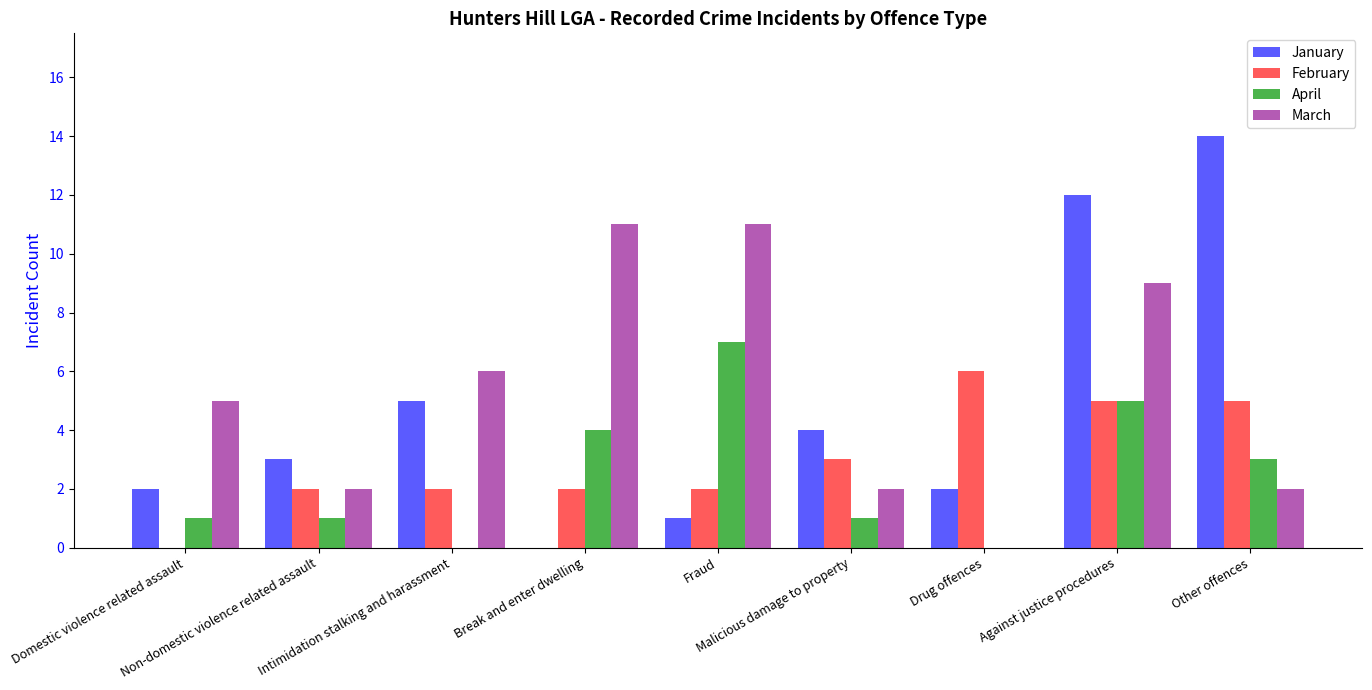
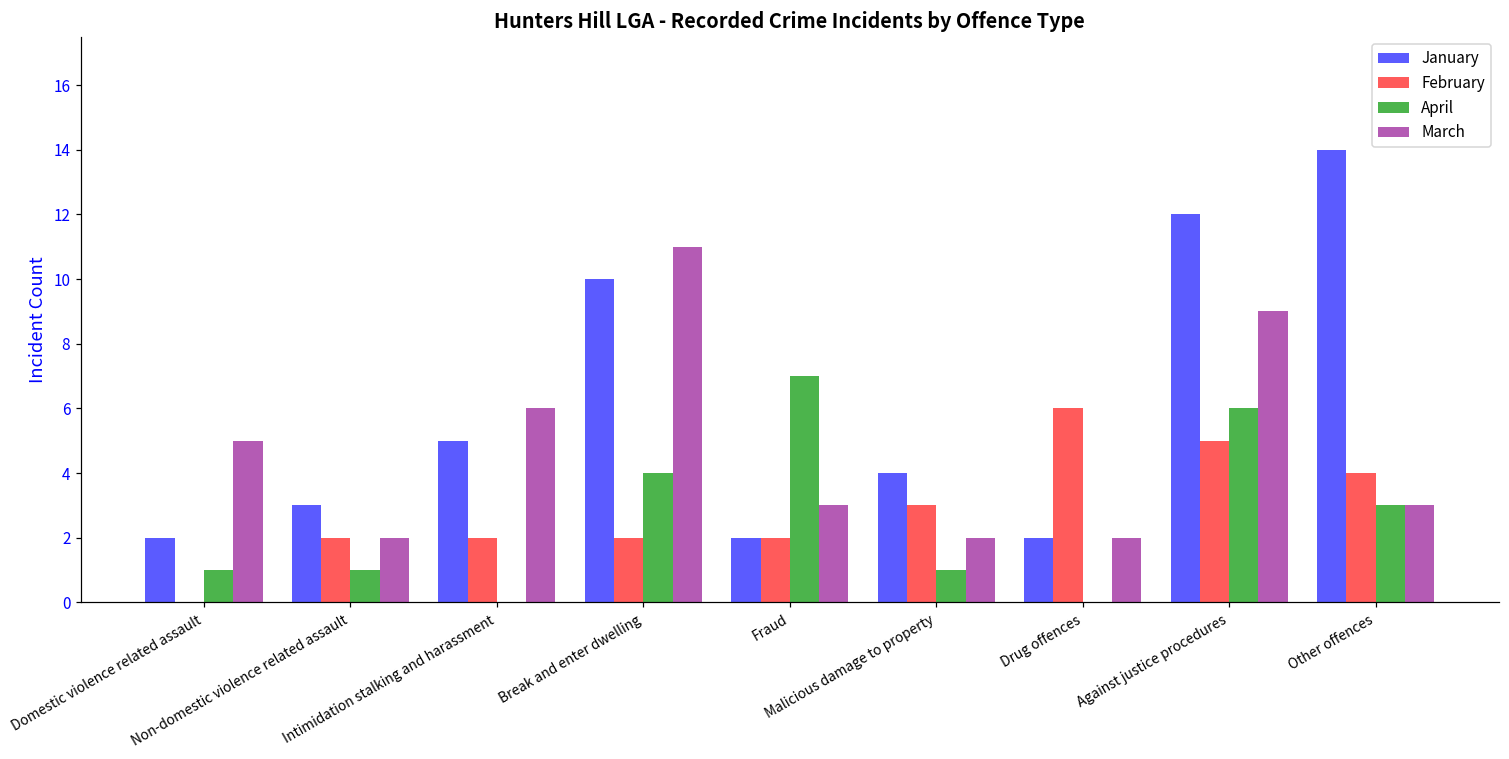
  {
    "January": {
      "Domestic violence related assault": 2,
      "Non-domestic violence related assault": 3,
      "Intimidation stalking and harassment": 5,
-     "Break and enter dwelling": 0,
-     "Fraud": 1,
+     "Break and enter dwelling": 10,
+     "Fraud": 2,
      "Malicious damage to property": 4,
      "Drug offences": 2,
      "Against justice procedures": 12,
      "Other offences": 14
    },
    "February": {
      "Domestic violence related assault": 0,
      "Non-domestic violence related assault": 2,
      "Intimidation stalking and harassment": 2,
      "Break and enter dwelling": 2,
      "Fraud": 2,
      "Malicious damage to property": 3,
      "Drug offences": 6,
      "Against justice procedures": 5,
-     "Other offences": 5
+     "Other offences": 4
    },
    "April": {
      "Domestic violence related assault": 1,
      "Non-domestic violence related assault": 1,
      "Intimidation stalking and harassment": 0,
      "Break and enter dwelling": 4,
      "Fraud": 7,
      "Malicious damage to property": 1,
      "Drug offences": 0,
-     "Against justice procedures": 5,
+     "Against justice procedures": 6,
      "Other offences": 3
    },
    "March": {
      "Domestic violence related assault": 5,
      "Non-domestic violence related assault": 2,
      "Intimidation stalking and harassment": 6,
      "Break and enter dwelling": 11,
-     "Fraud": 11,
+     "Fraud": 3,
      "Malicious damage to property": 2,
-     "Drug offences": 0,
+     "Drug offences": 2,
      "Against justice procedures": 9,
-     "Other offences": 2
+     "Other offences": 3
    }
  }
